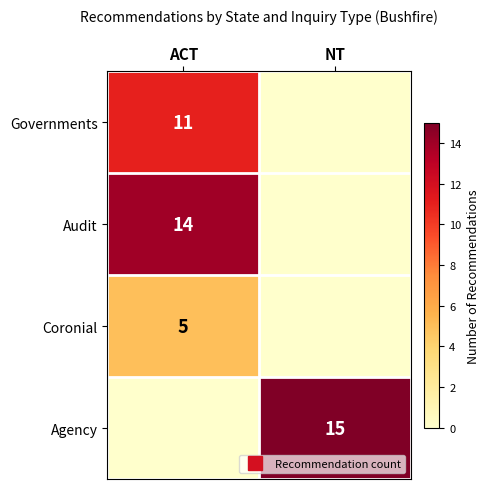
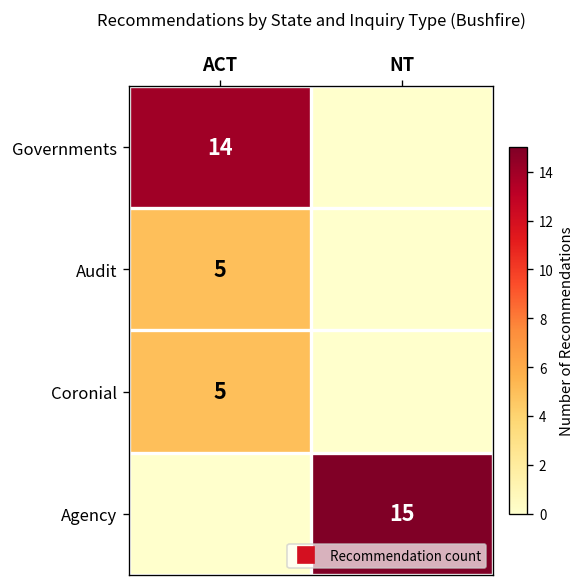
  {
    "Governments": {
-     "ACT": 11
+     "ACT": 14
    },
    "Audit": {
-     "ACT": 14
+     "ACT": 5
    },
    "Coronial": {
      "ACT": 5
    },
    "Agency": {
      "NT": 15
    }
  }
